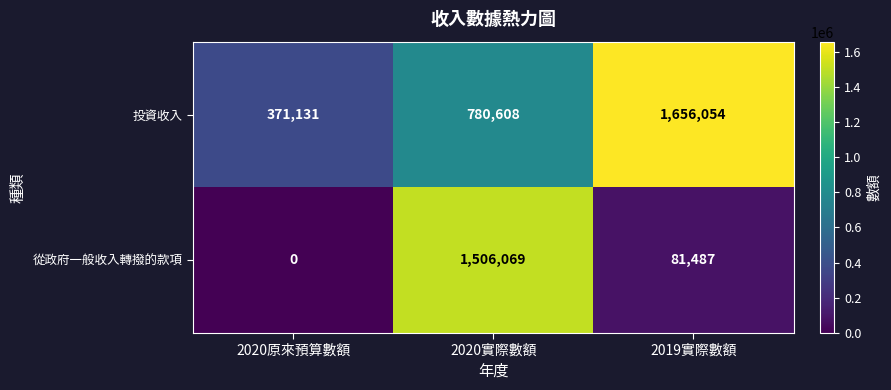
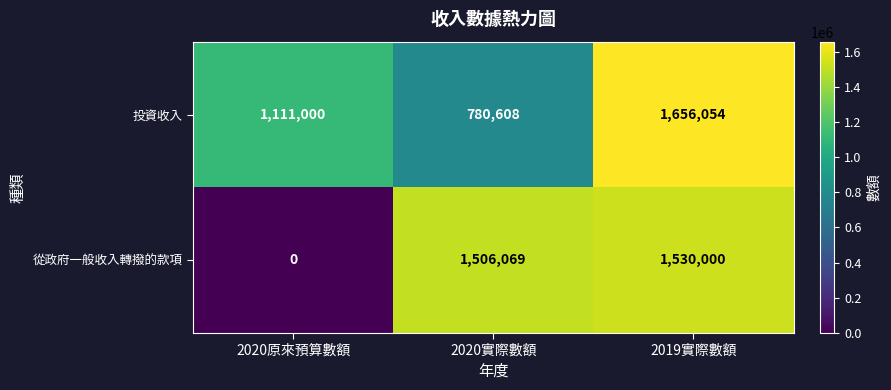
  {
    "投資收入": {
-     "2020原來預算數額": "371,131",
+     "2020原來預算數額": "1,111,000",
      "2020實際數額": "780,608",
      "2019實際數額": "1,656,054"
    },
    "從政府一般收入轉撥的款項": {
      "2020原來預算數額": "0",
      "2020實際數額": "1,506,069",
-     "2019實際數額": "81,487"
+     "2019實際數額": "1,530,000"
    }
  }
